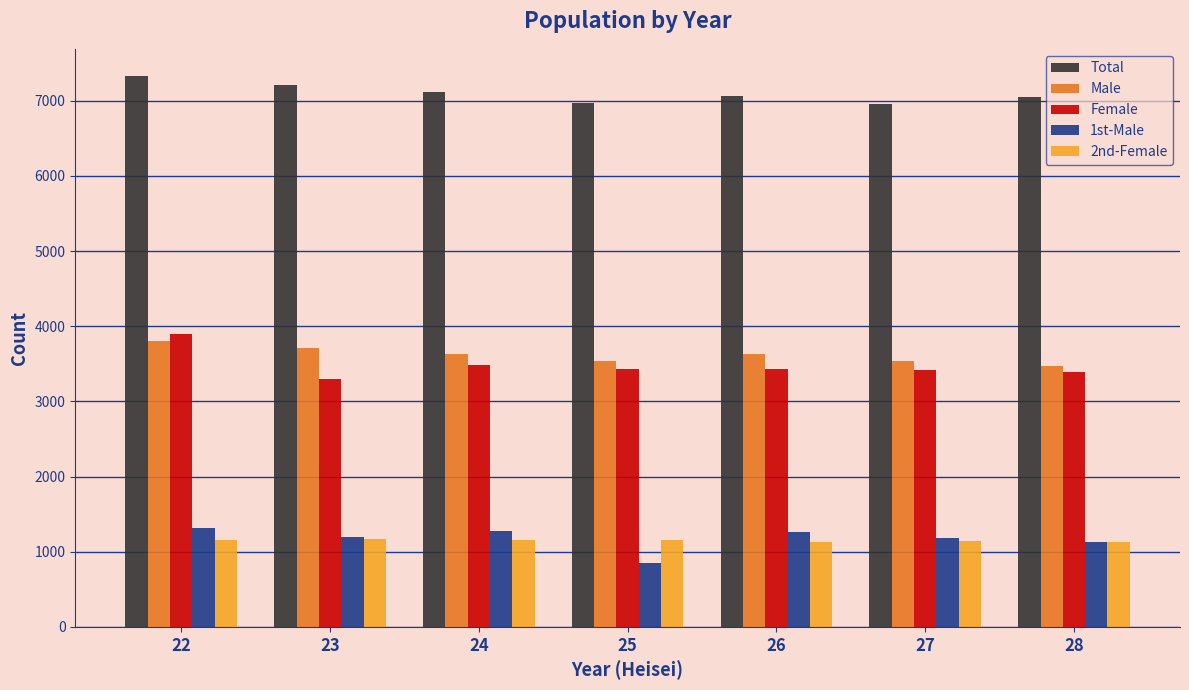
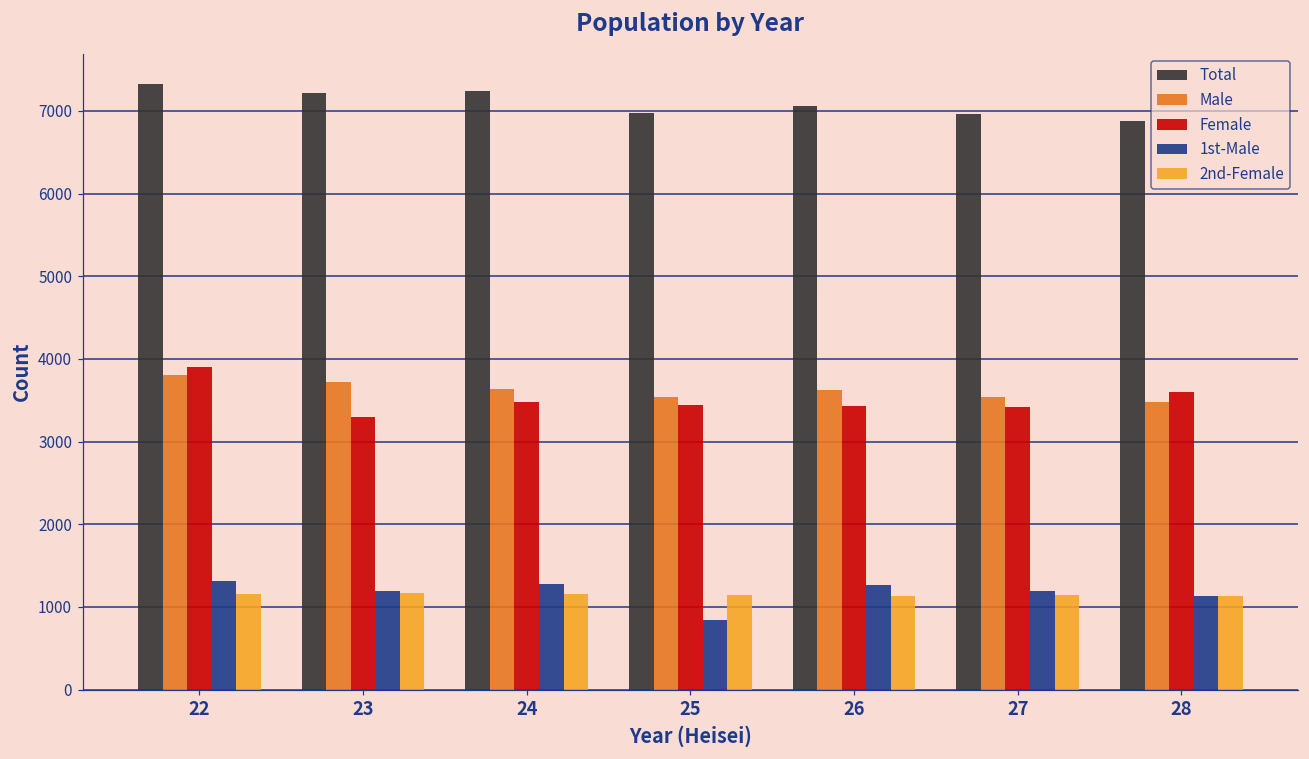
  {
    "Total": {
      "22": 7300,
      "23": 7200,
-     "24": 7100,
+     "24": 7200,
      "25": 7000,
      "26": 7100,
      "27": 7000,
-     "28": 7100
+     "28": 6900
    },
    "Female": {
      "22": 3900,
      "23": 3300,
      "24": 3500,
      "25": 3400,
      "26": 3400,
      "27": 3400,
-     "28": 3400
+     "28": 3600
    },
    "1st-Male": {
      "22": 1300,
      "23": 1200,
      "24": 1300,
      "25": 800,
      "26": 1300,
      "27": 1200,
      "28": 1100
    }
  }
